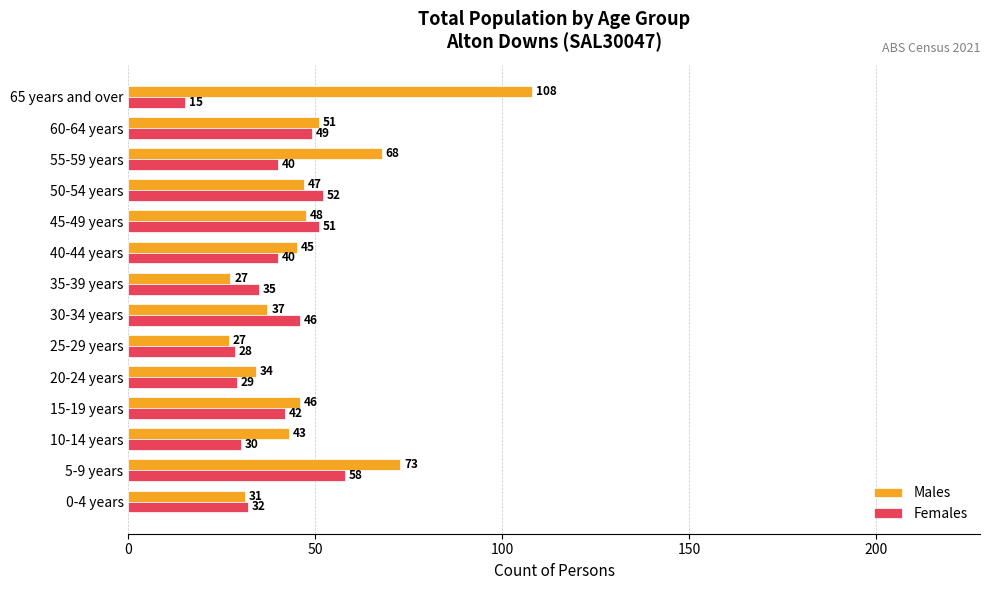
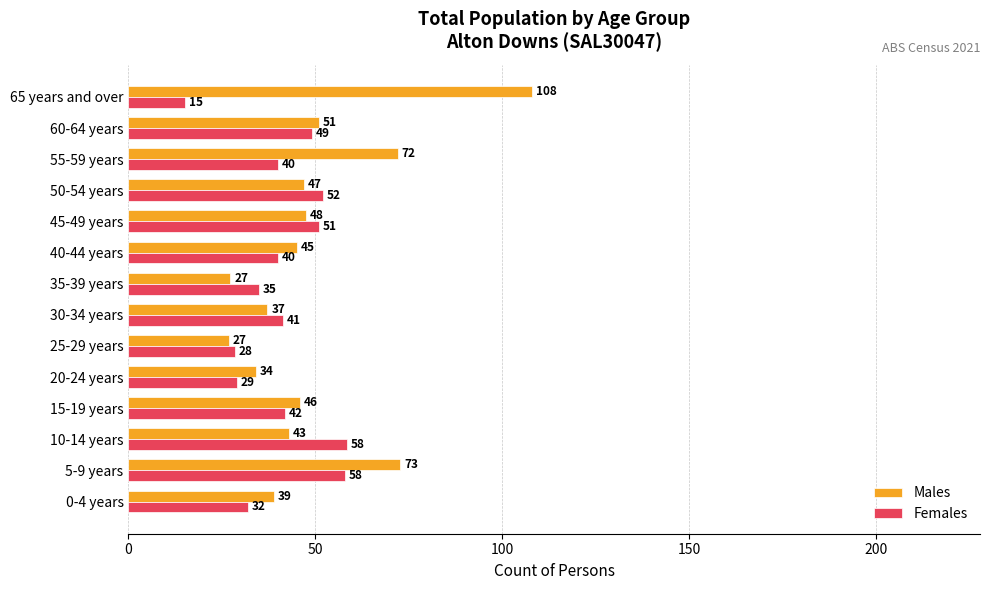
  {
    "Males": {
      "65 years and over": 108,
      "60-64 years": 51,
-     "55-59 years": 68,
+     "55-59 years": 72,
      "50-54 years": 47,
      "45-49 years": 48,
      "40-44 years": 45,
      "35-39 years": 27,
      "30-34 years": 37,
      "25-29 years": 27,
      "20-24 years": 34,
      "15-19 years": 46,
      "10-14 years": 43,
      "5-9 years": 73,
-     "0-4 years": 31
+     "0-4 years": 39
    },
    "Females": {
      "65 years and over": 15,
      "60-64 years": 49,
      "55-59 years": 40,
      "50-54 years": 52,
      "45-49 years": 51,
      "40-44 years": 40,
      "35-39 years": 35,
-     "30-34 years": 46,
+     "30-34 years": 41,
      "25-29 years": 28,
      "20-24 years": 29,
      "15-19 years": 42,
-     "10-14 years": 30,
+     "10-14 years": 58,
      "5-9 years": 58,
      "0-4 years": 32
    }
  }
